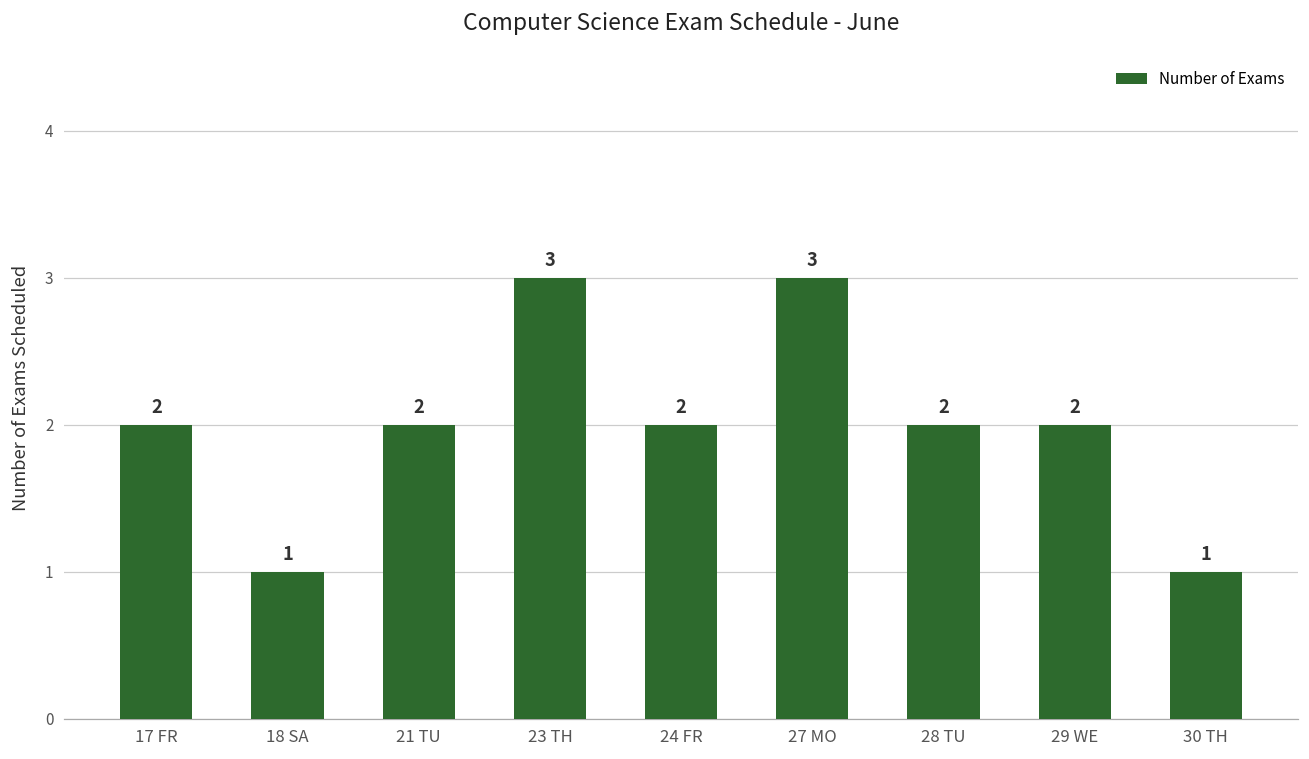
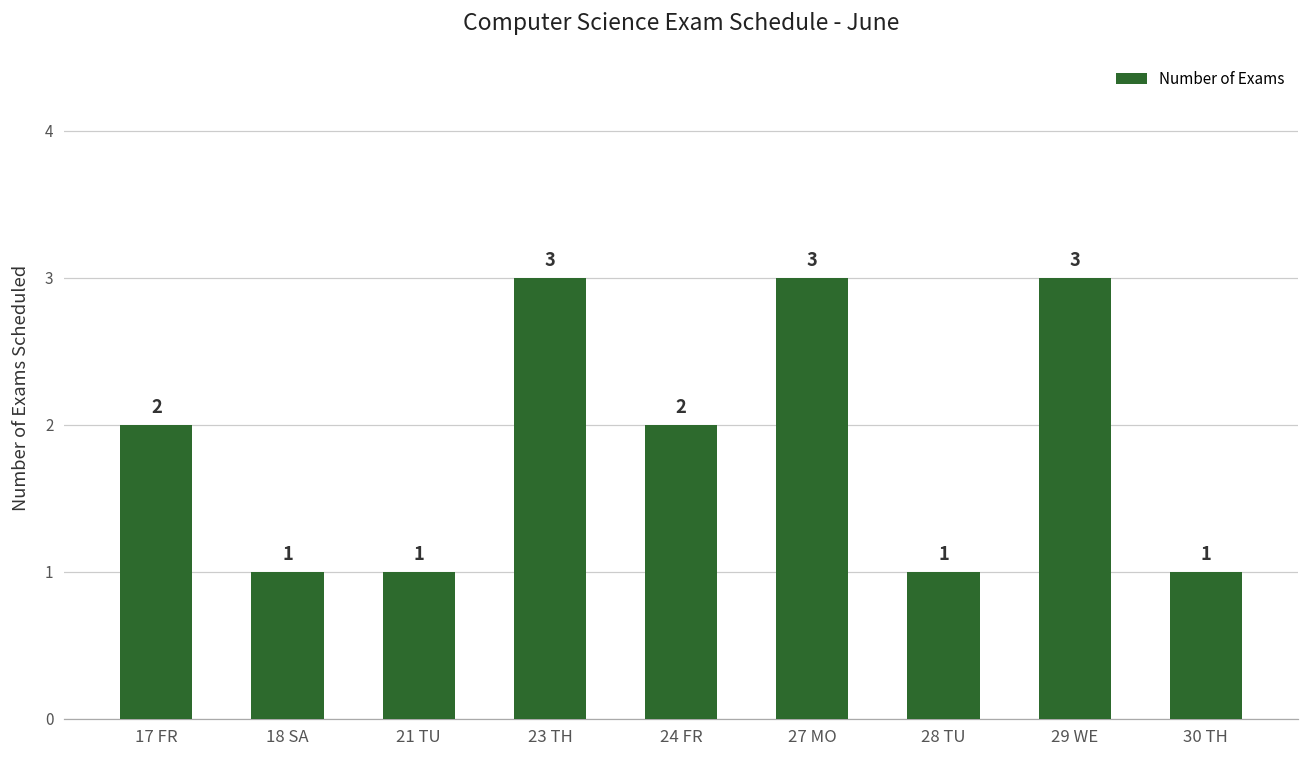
  {
    "17 FR": 2,
    "18 SA": 1,
-   "21 TU": 2,
+   "21 TU": 1,
    "23 TH": 3,
    "24 FR": 2,
    "27 MO": 3,
-   "28 TU": 2,
-   "29 WE": 2,
+   "28 TU": 1,
+   "29 WE": 3,
    "30 TH": 1
  }
